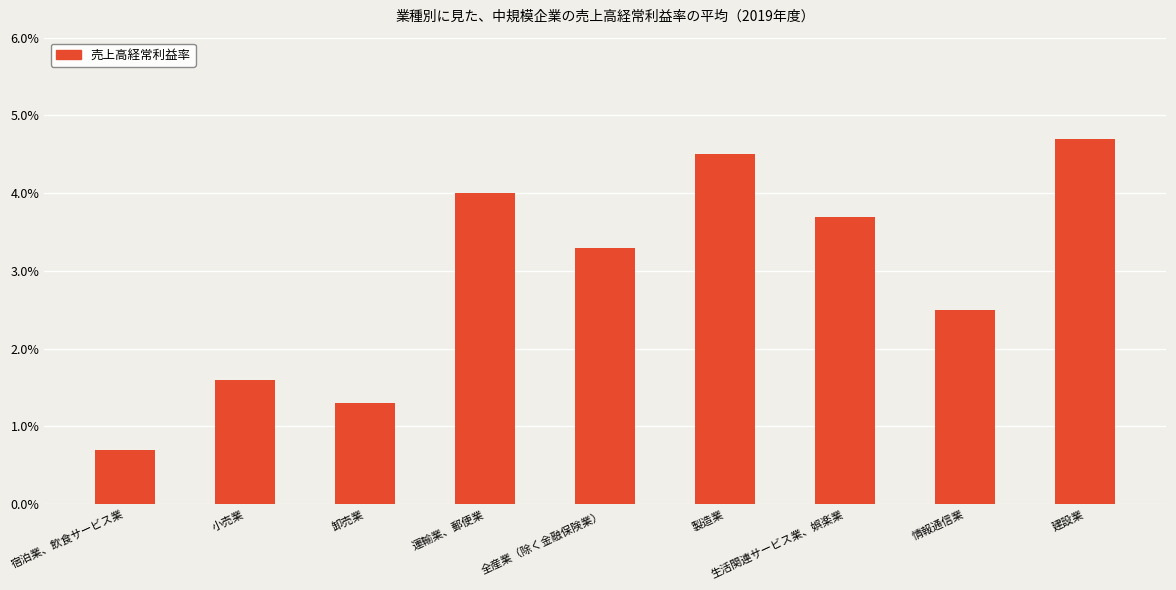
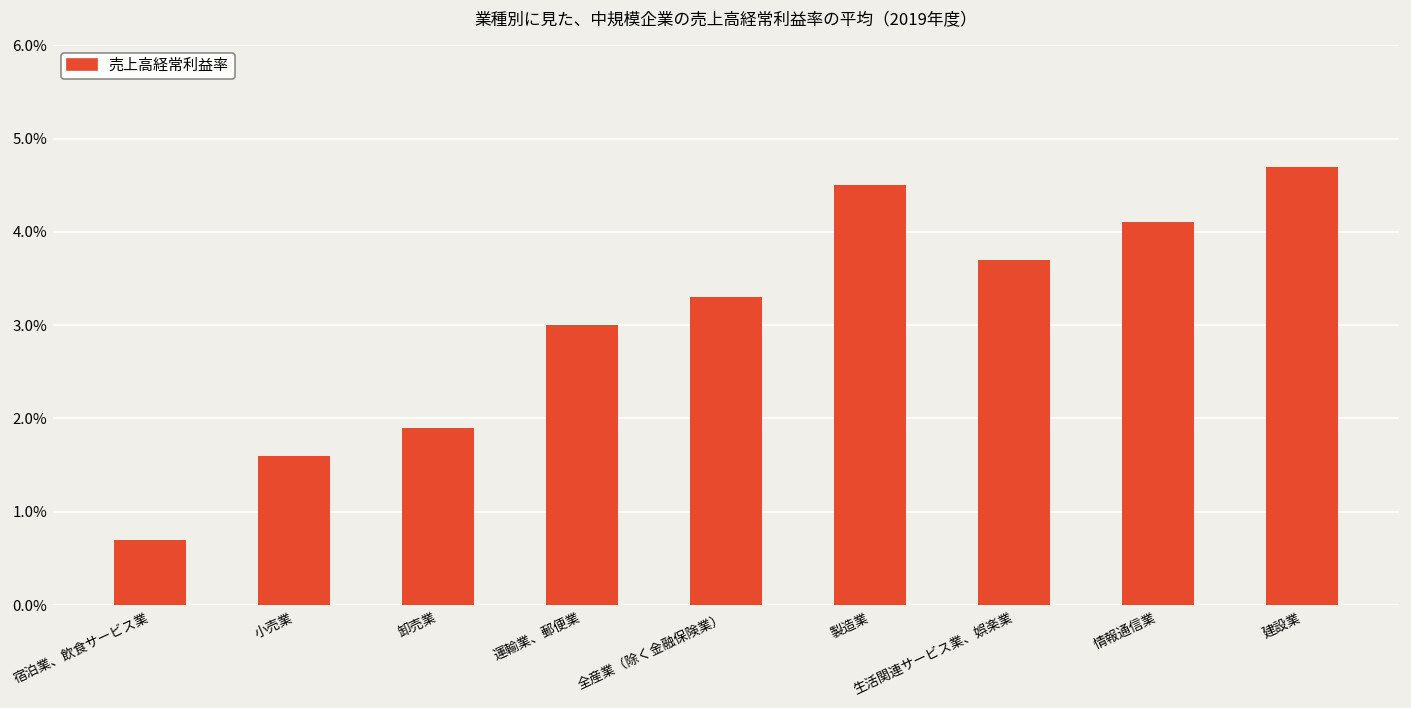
  {
    "宿泊業、飲食サービス業": "0.7%",
    "小売業": "1.6%",
-   "卸売業": "1.3%",
-   "運輸業、郵便業": "4.0%",
+   "卸売業": "1.9%",
+   "運輸業、郵便業": "3.0%",
    "全産業（除く金融保険業）": "3.3%",
    "製造業": "4.5%",
    "生活関連サービス業、娯楽業": "3.7%",
-   "情報通信業": "2.5%",
+   "情報通信業": "4.1%",
    "建設業": "4.7%"
  }
